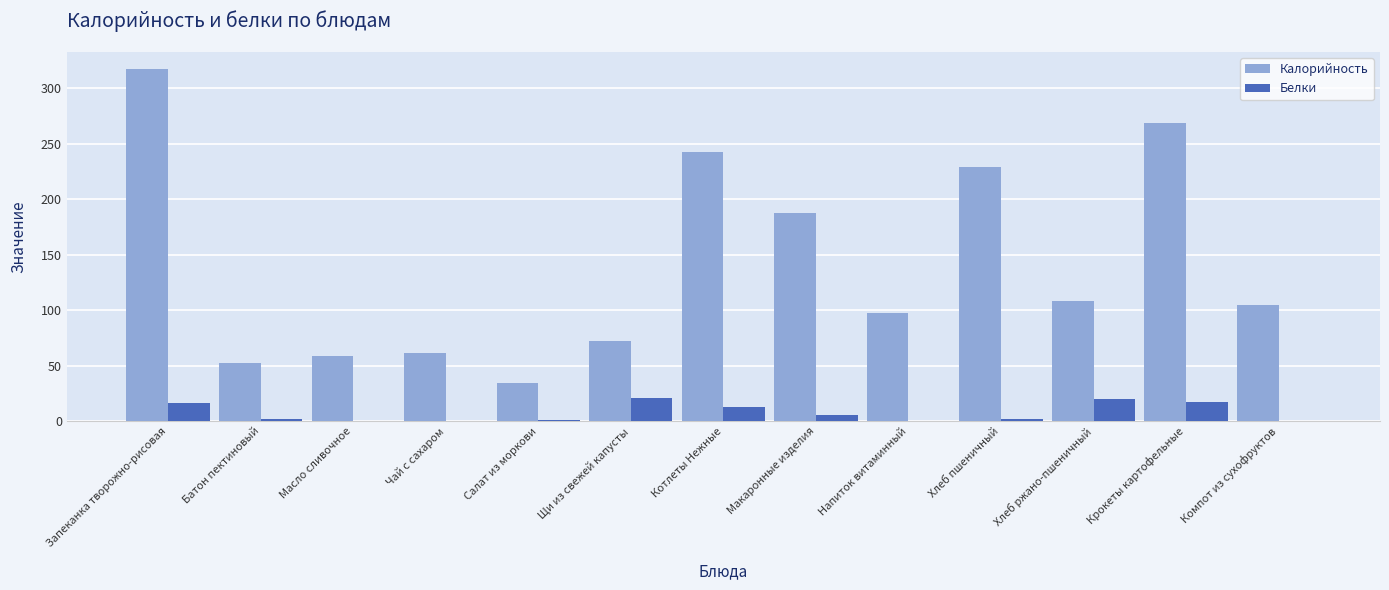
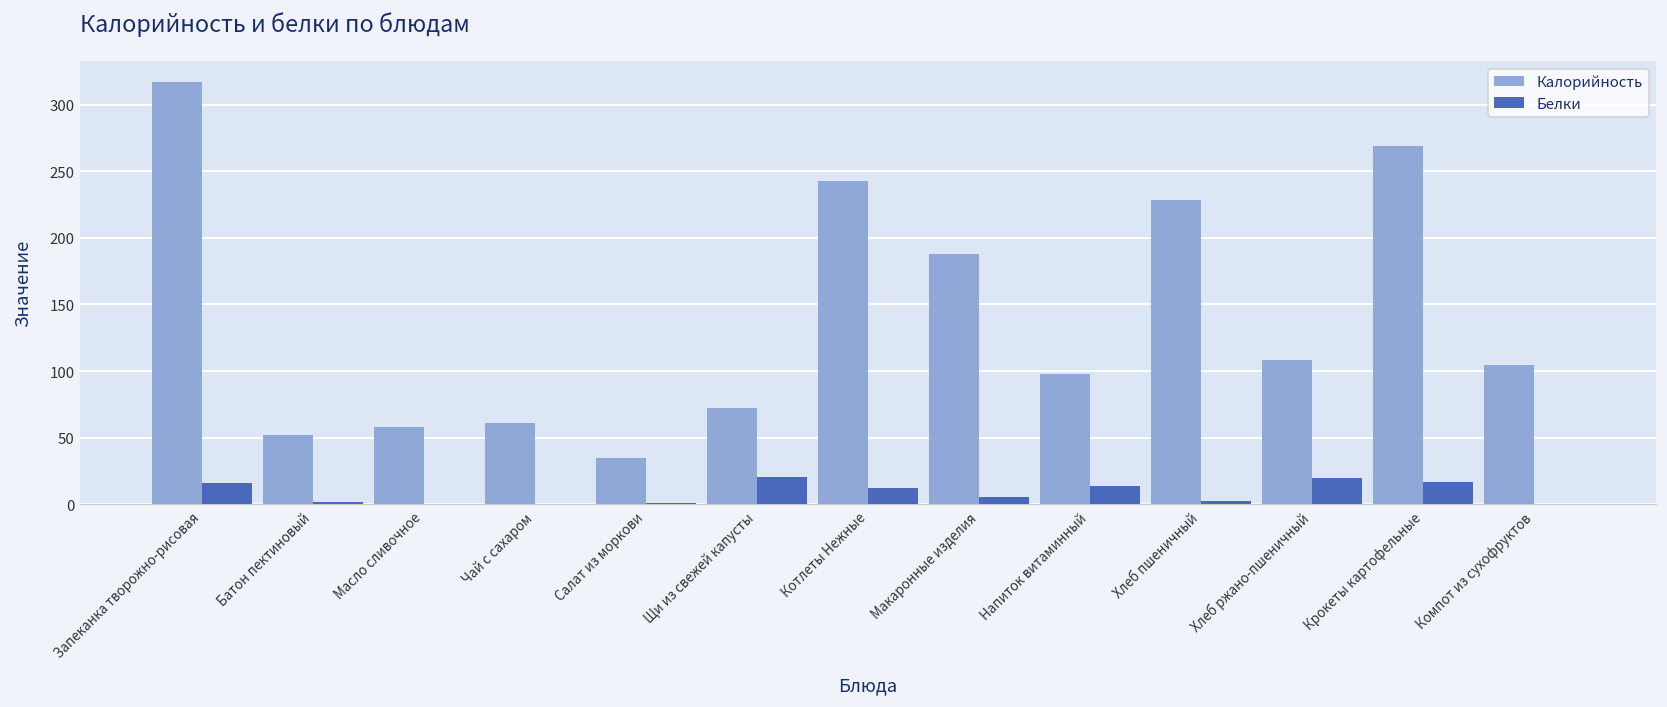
  {
    "Калорийность": {
      "Запеканка творожно-рисовая": 317,
      "Батон пектиновый": 52,
      "Масло сливочное": 58,
      "Чай с сахаром": 61,
      "Салат из моркови": 34,
      "Щи из свежей капусты": 72,
      "Котлеты Нежные": 243,
      "Макаронные изделия": 188,
      "Напиток витаминный": 98,
      "Хлеб пшеничный": 228,
      "Хлеб ржано-пшеничный": 108,
      "Крокеты картофельные": 269,
      "Компот из сухофруктов": 104
    },
    "Белки": {
      "Запеканка творожно-рисовая": 16,
      "Щи из свежей капусты": 21,
      "Котлеты Нежные": 12,
      "Макаронные изделия": 5,
-     "Напиток витаминный": 0,
+     "Напиток витаминный": 13,
      "Хлеб пшеничный": 2,
      "Хлеб ржано-пшеничный": 20,
      "Крокеты картофельные": 17
    }
  }
